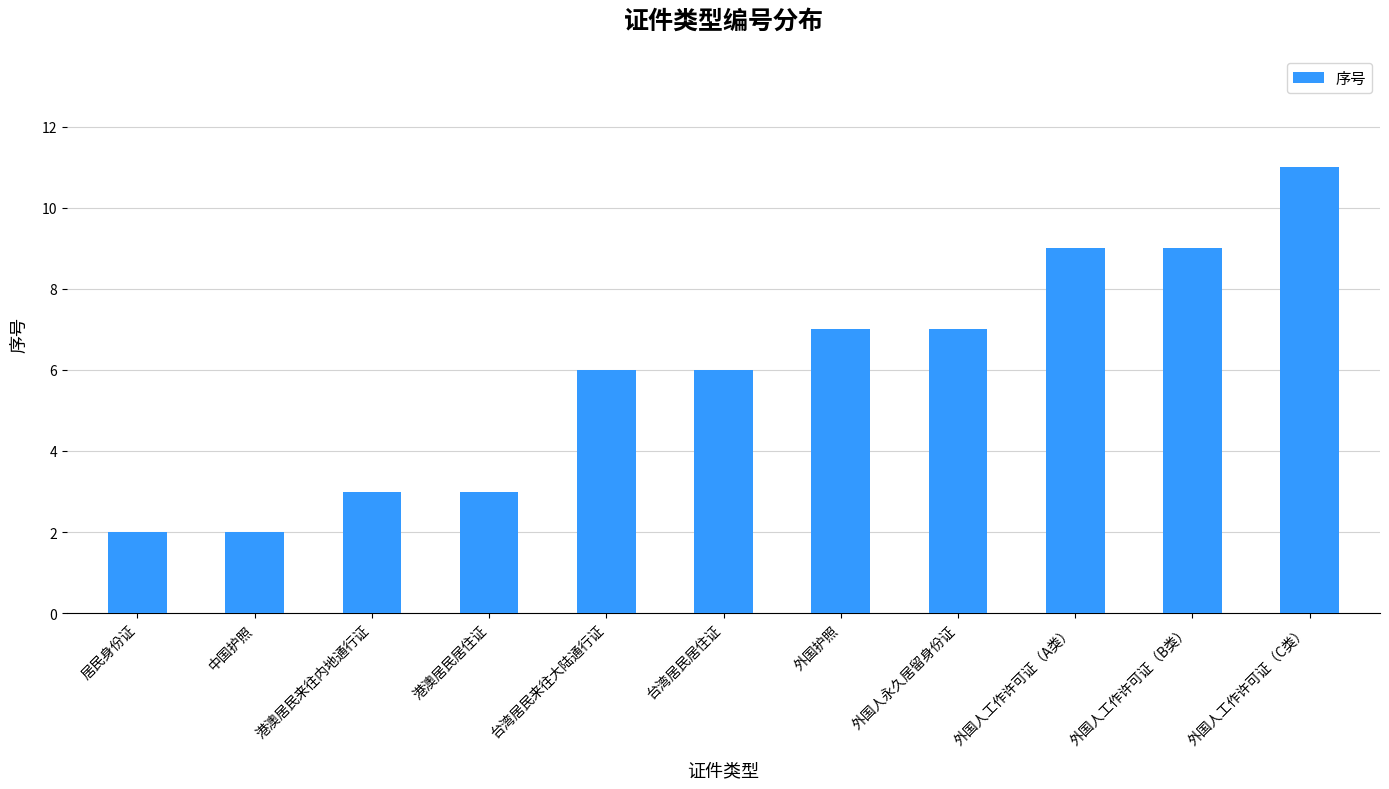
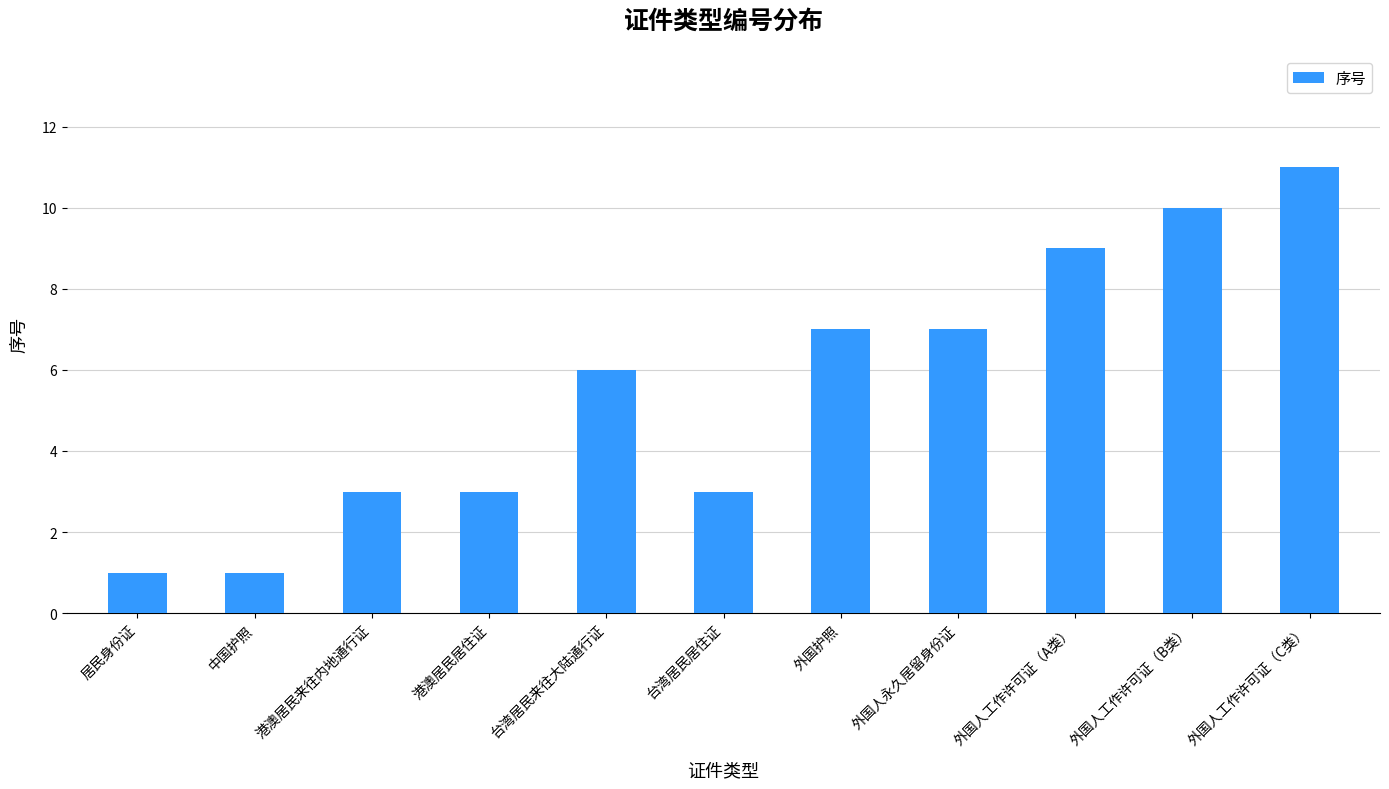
  {
-   "居民身份证": 2,
-   "中国护照": 2,
+   "居民身份证": 1,
+   "中国护照": 1,
    "港澳居民来往内地通行证": 3,
    "港澳居民居住证": 3,
    "台湾居民来往大陆通行证": 6,
-   "台湾居民居住证": 6,
+   "台湾居民居住证": 3,
    "外国护照": 7,
    "外国人永久居留身份证": 7,
    "外国人工作许可证（A类）": 9,
-   "外国人工作许可证（B类）": 9,
+   "外国人工作许可证（B类）": 10,
    "外国人工作许可证（C类）": 11
  }
